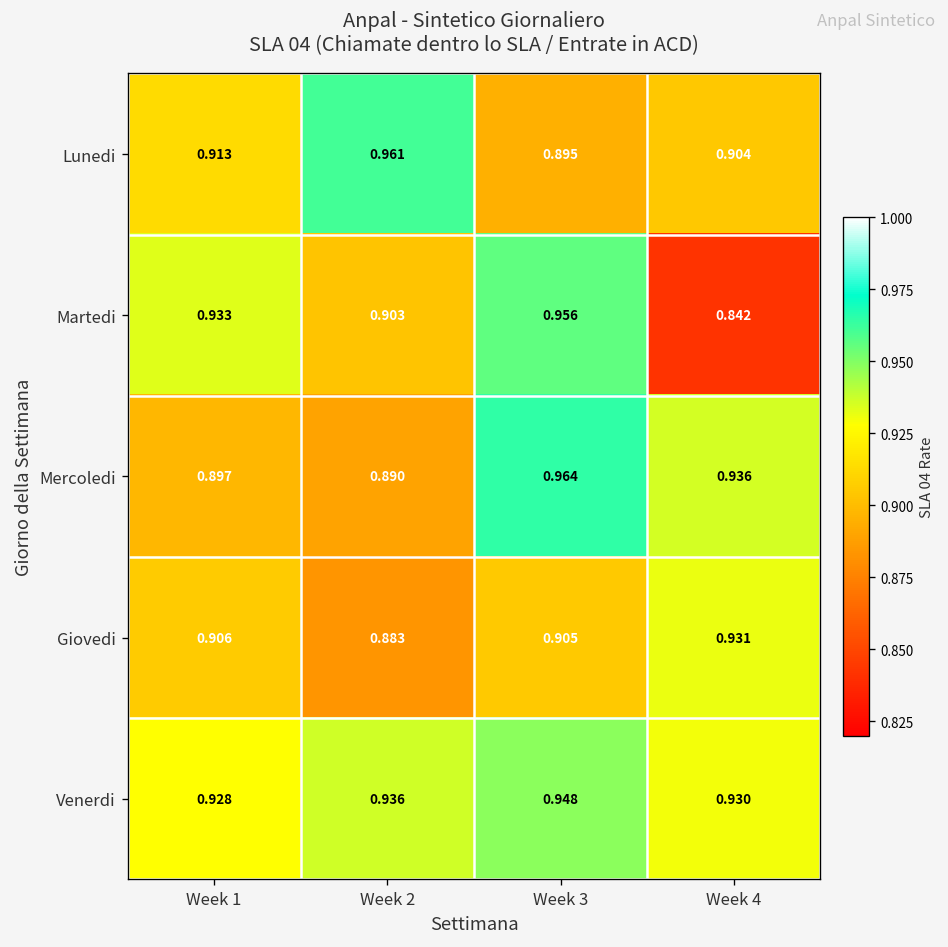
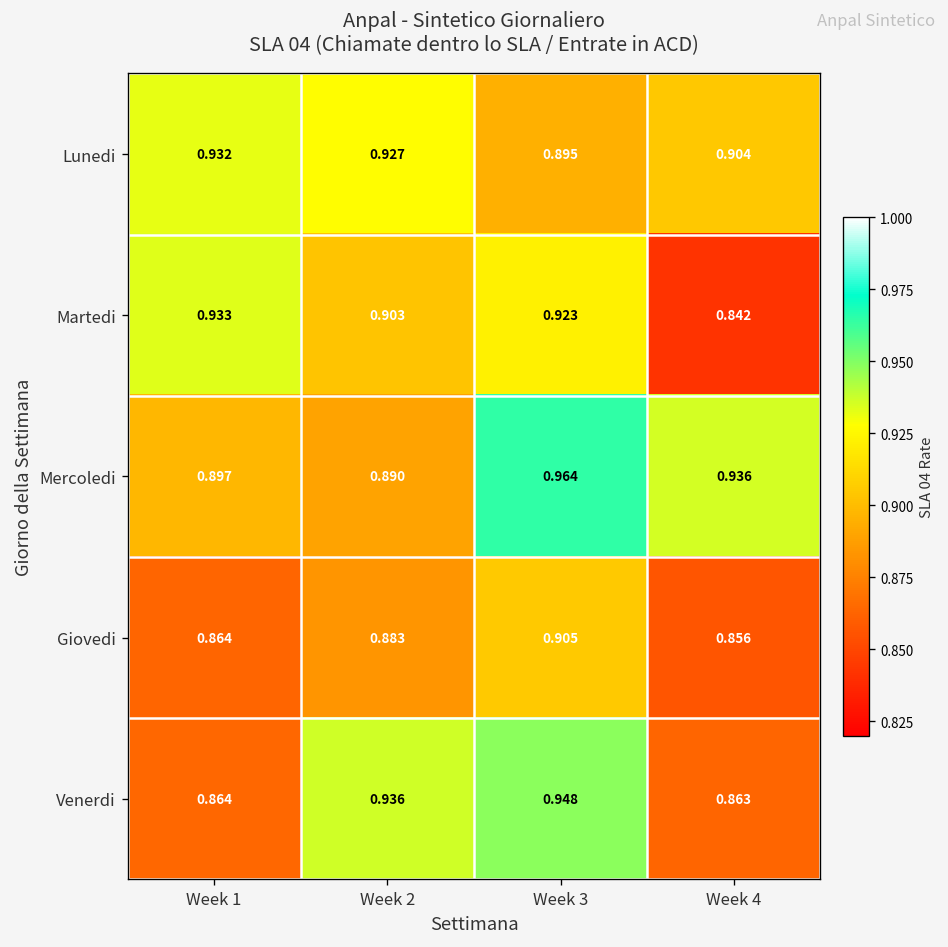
  {
    "Lunedi": {
-     "Week 1": 0.913,
-     "Week 2": 0.961,
+     "Week 1": 0.932,
+     "Week 2": 0.927,
      "Week 3": 0.895,
      "Week 4": 0.904
    },
    "Martedi": {
      "Week 1": 0.933,
      "Week 2": 0.903,
-     "Week 3": 0.956,
+     "Week 3": 0.923,
      "Week 4": 0.842
    },
    "Mercoledi": {
      "Week 1": 0.897,
      "Week 2": 0.890,
      "Week 3": 0.964,
      "Week 4": 0.936
    },
    "Giovedi": {
-     "Week 1": 0.906,
+     "Week 1": 0.864,
      "Week 2": 0.883,
      "Week 3": 0.905,
-     "Week 4": 0.931
+     "Week 4": 0.856
    },
    "Venerdi": {
-     "Week 1": 0.928,
+     "Week 1": 0.864,
      "Week 2": 0.936,
      "Week 3": 0.948,
-     "Week 4": 0.930
+     "Week 4": 0.863
    }
  }
